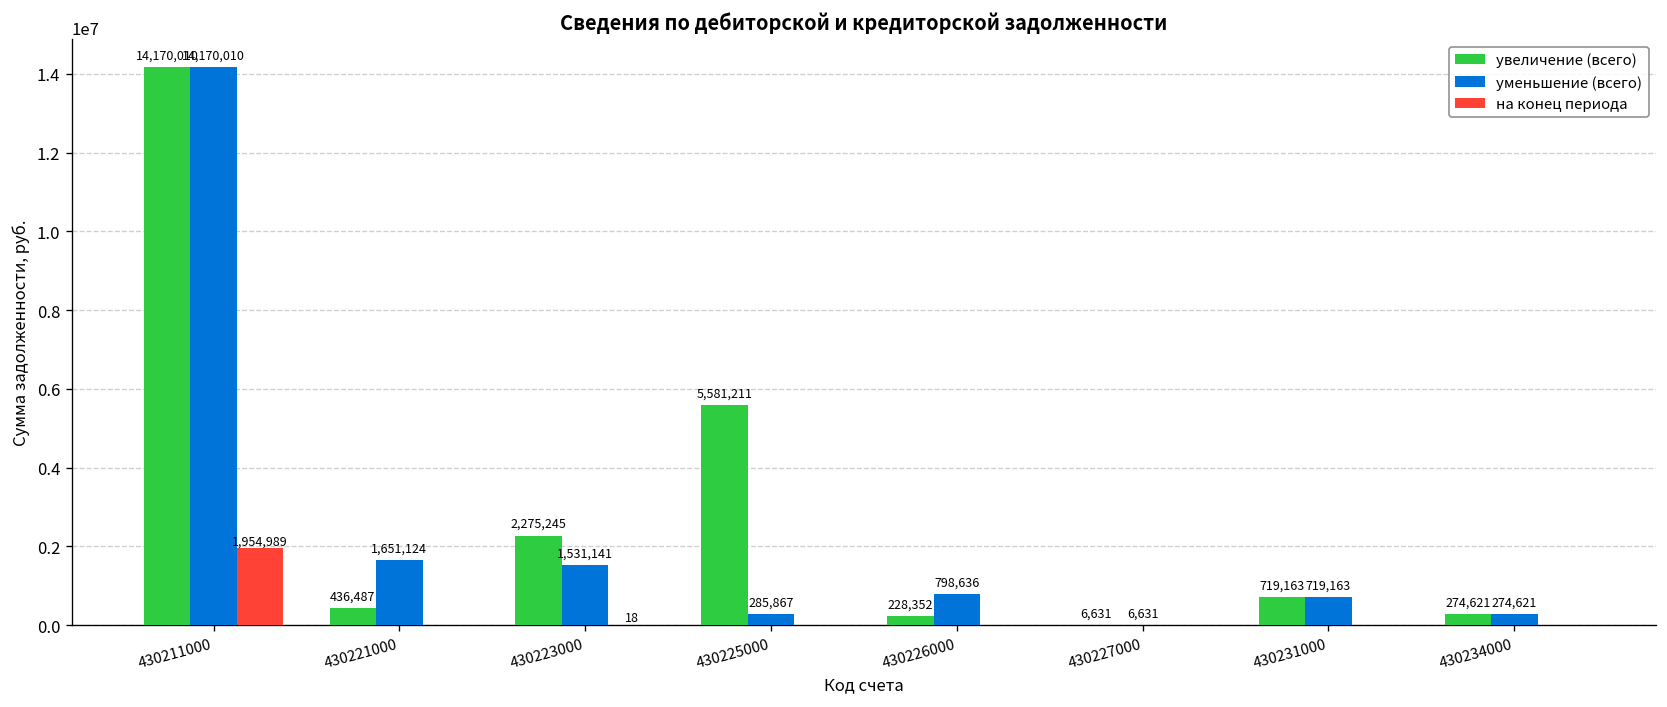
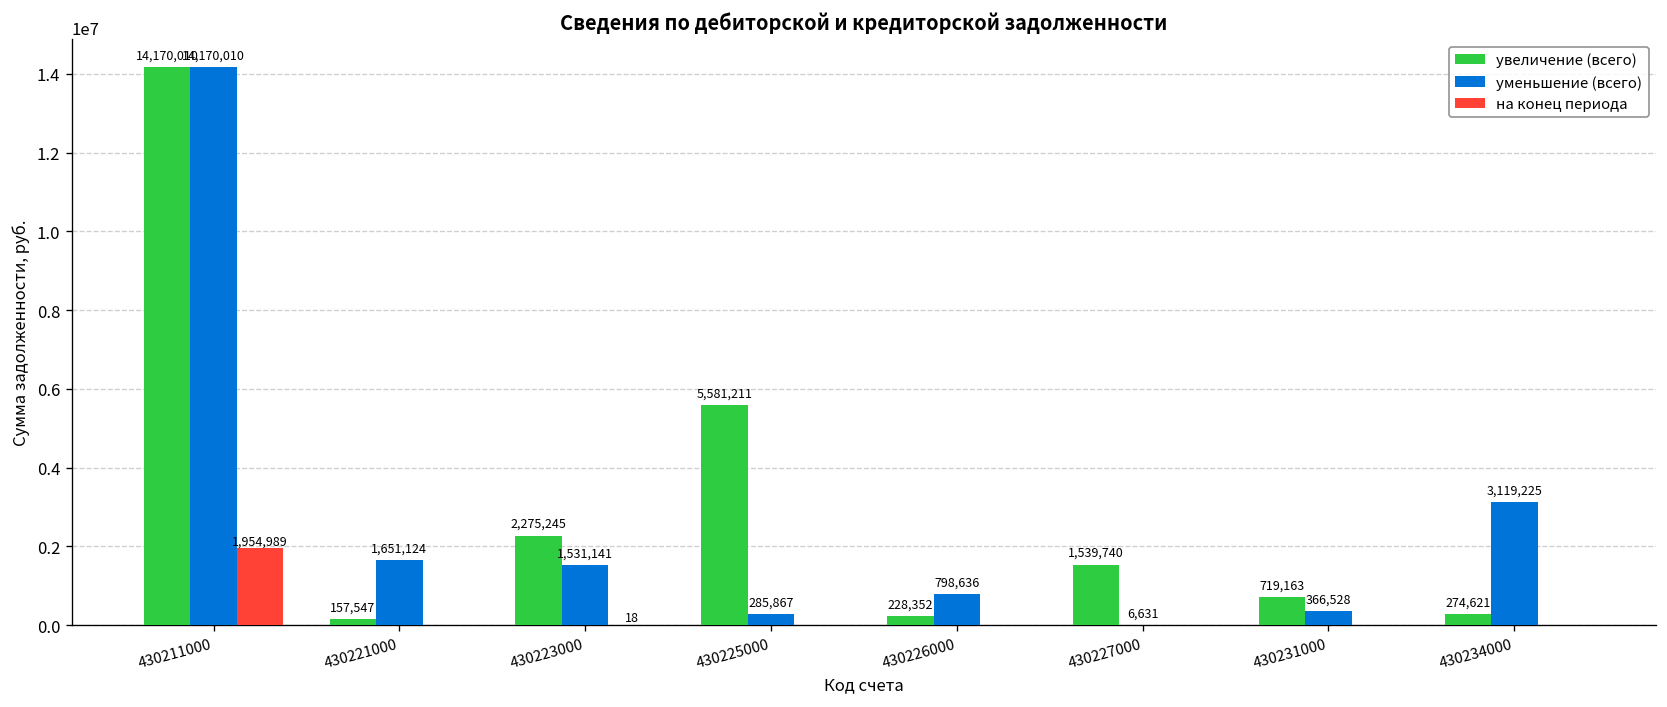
  {
    "увеличение (всего)": {
-     "430221000": "436,487",
+     "430221000": "157,547",
      "430223000": "2,275,245",
      "430225000": "5,581,211",
      "430226000": "228,352",
-     "430227000": "6,631",
+     "430227000": "1,539,740",
      "430231000": "719,163",
      "430234000": "274,621"
    },
    "уменьшение (всего)": {
      "430221000": "1,651,124",
      "430223000": "1,531,141",
      "430225000": "285,867",
      "430226000": "798,636",
      "430227000": "6,631",
-     "430231000": "719,163",
-     "430234000": "274,621"
+     "430231000": "366,528",
+     "430234000": "3,119,225"
    },
    "на конец периода": {
      "430211000": "1,954,989",
      "430223000": "18"
    }
  }
